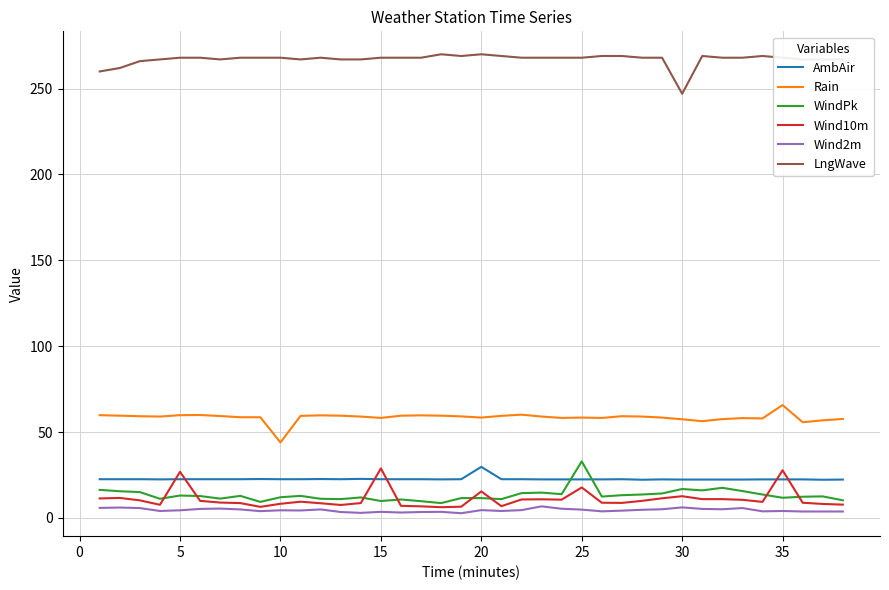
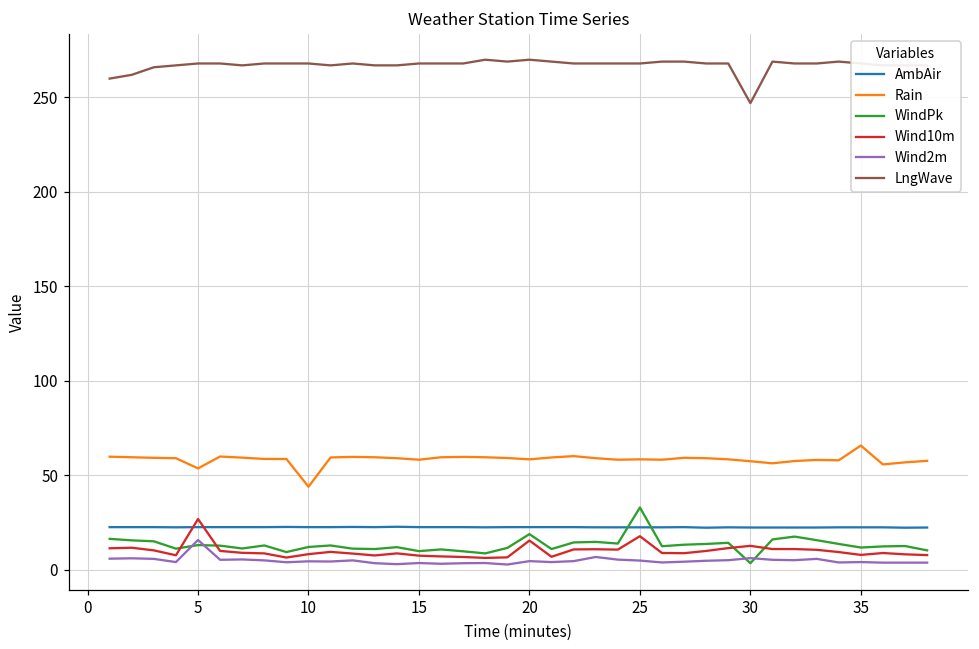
  {
    "AmbAir": {
      "5": 23,
      "10": 23,
      "15": 23,
-     "20": 30,
+     "20": 23,
      "25": 22,
      "30": 22,
      "35": 22
    },
    "Rain": {
-     "5": 60,
+     "5": 54,
      "10": 44,
      "15": 58,
      "20": 58,
      "25": 58,
      "30": 57,
      "35": 66
    },
    "WindPk": {
      "5": 13,
      "10": 12,
      "15": 10,
-     "20": 12,
+     "20": 19,
      "25": 33,
-     "30": 17,
+     "30": 3,
      "35": 12
    },
    "Wind10m": {
      "5": 27,
      "10": 8,
-     "15": 29,
+     "15": 7,
      "20": 15,
      "25": 18,
      "30": 13,
-     "35": 28
+     "35": 8
    },
    "Wind2m": {
-     "5": 4,
+     "5": 16,
      "10": 4,
      "15": 4,
      "20": 5,
      "25": 5,
      "30": 6,
      "35": 4
    },
    "LngWave": {
      "5": 268,
      "10": 268,
      "15": 268,
      "20": 270,
      "25": 268,
      "30": 247
    }
  }
